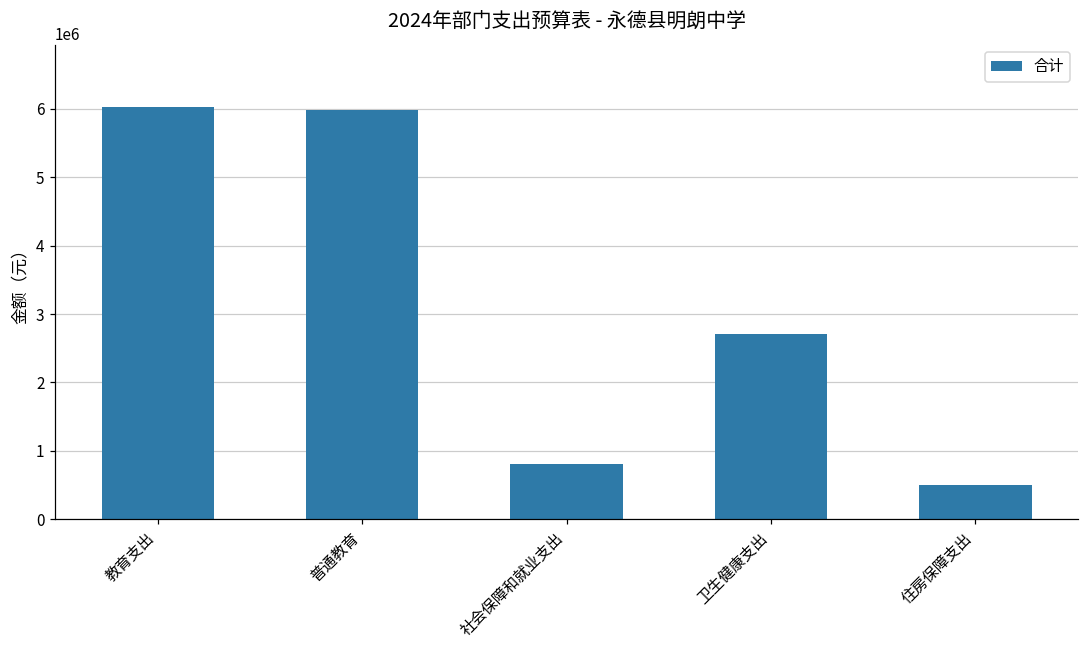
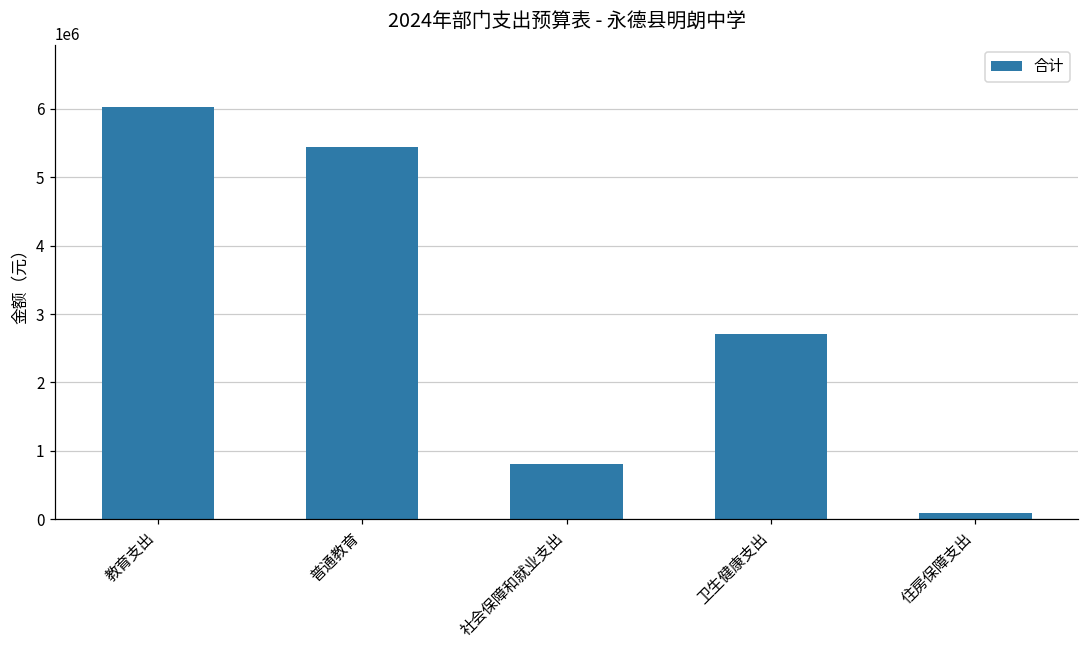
  {
    "教育支出": 6000000,
-   "普通教育": 6000000,
+   "普通教育": 5400000,
    "社会保障和就业支出": 800000,
    "卫生健康支出": 2700000,
-   "住房保障支出": 500000
+   "住房保障支出": 100000
  }
